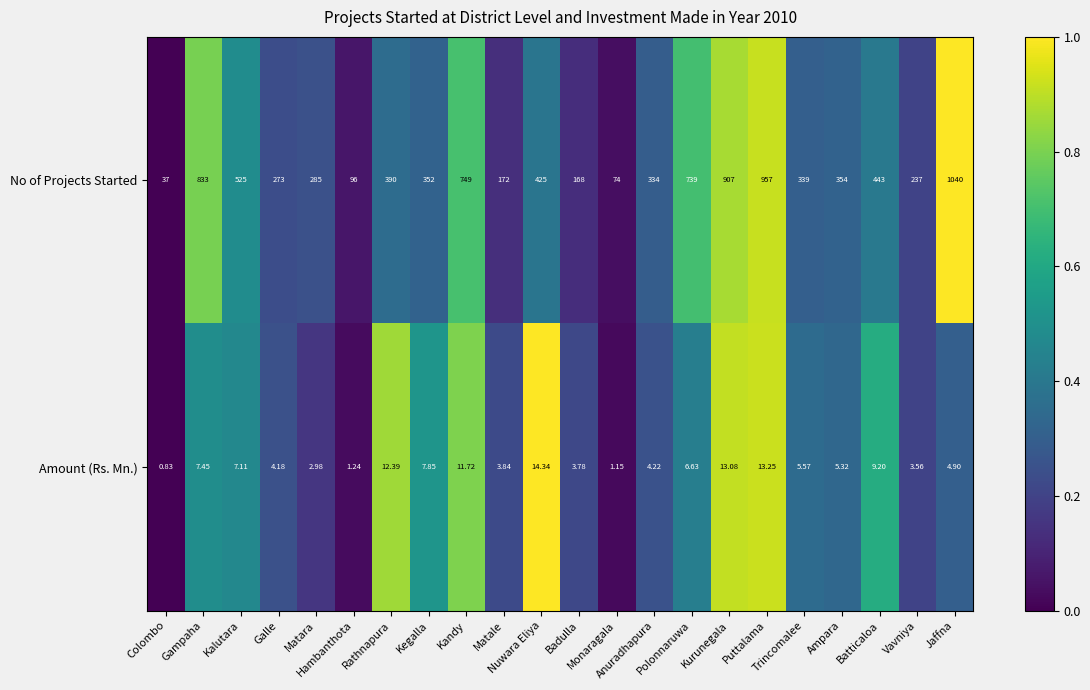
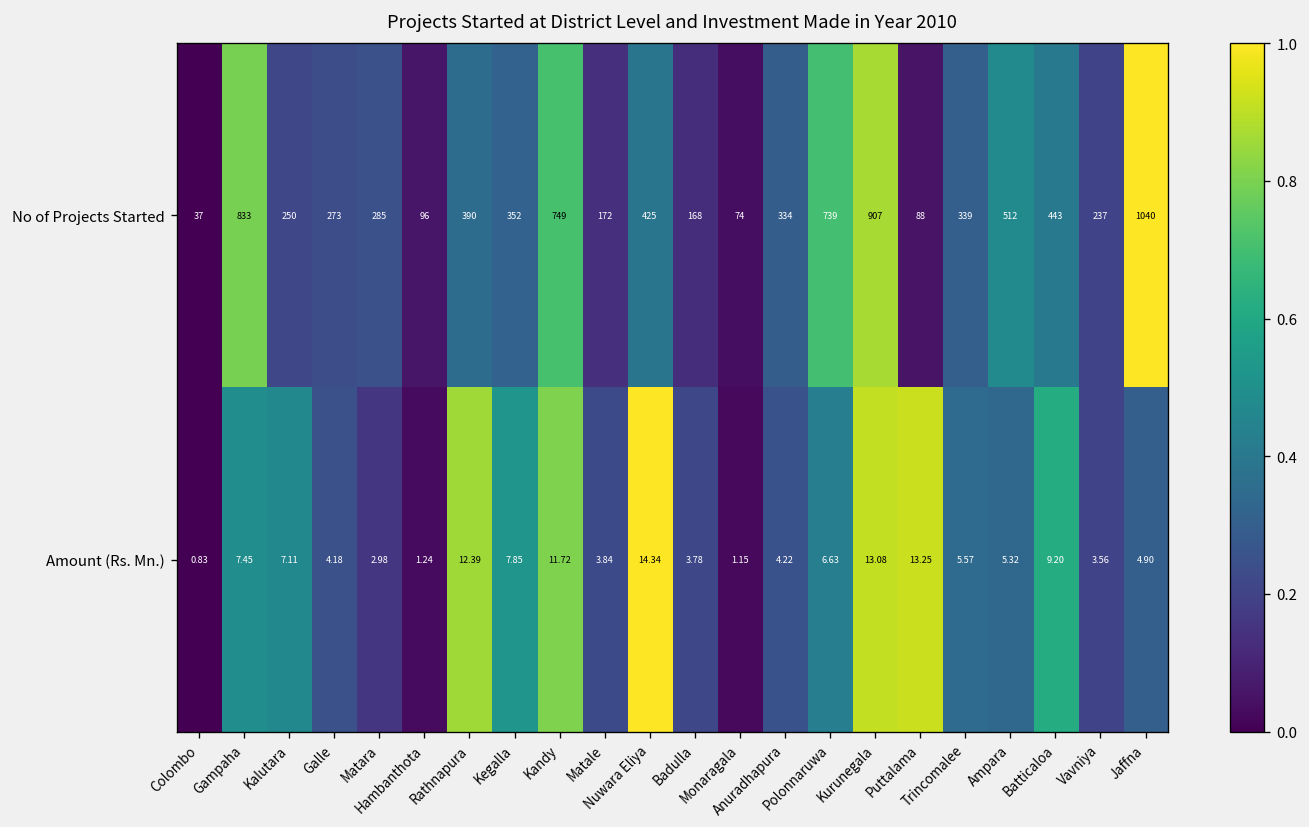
  {
    "No of Projects Started": {
      "Colombo": 37,
      "Gampaha": 833,
-     "Kalutara": 525,
+     "Kalutara": 250,
      "Galle": 273,
      "Matara": 285,
      "Hambanthota": 96,
      "Rathnapura": 390,
      "Kegalla": 352,
      "Kandy": 749,
      "Matale": 172,
      "Nuwara Eliya": 425,
      "Badulla": 168,
      "Monaragala": 74,
      "Anuradhapura": 334,
      "Polonnaruwa": 739,
      "Kurunegala": 907,
-     "Puttalama": 957,
+     "Puttalama": 88,
      "Trincomalee": 339,
-     "Ampara": 354,
+     "Ampara": 512,
      "Batticaloa": 443,
      "Vavniya": 237,
      "Jaffna": 1040
    },
    "Amount (Rs. Mn.)": {
      "Colombo": 0.83,
      "Gampaha": 7.45,
      "Kalutara": 7.11,
      "Galle": 4.18,
      "Matara": 2.98,
      "Hambanthota": 1.24,
      "Rathnapura": 12.39,
      "Kegalla": 7.85,
      "Kandy": 11.72,
      "Matale": 3.84,
      "Nuwara Eliya": 14.34,
      "Badulla": 3.78,
      "Monaragala": 1.15,
      "Anuradhapura": 4.22,
      "Polonnaruwa": 6.63,
      "Kurunegala": 13.08,
      "Puttalama": 13.25,
      "Trincomalee": 5.57,
      "Ampara": 5.32,
      "Batticaloa": 9.20,
      "Vavniya": 3.56,
      "Jaffna": 4.90
    }
  }
